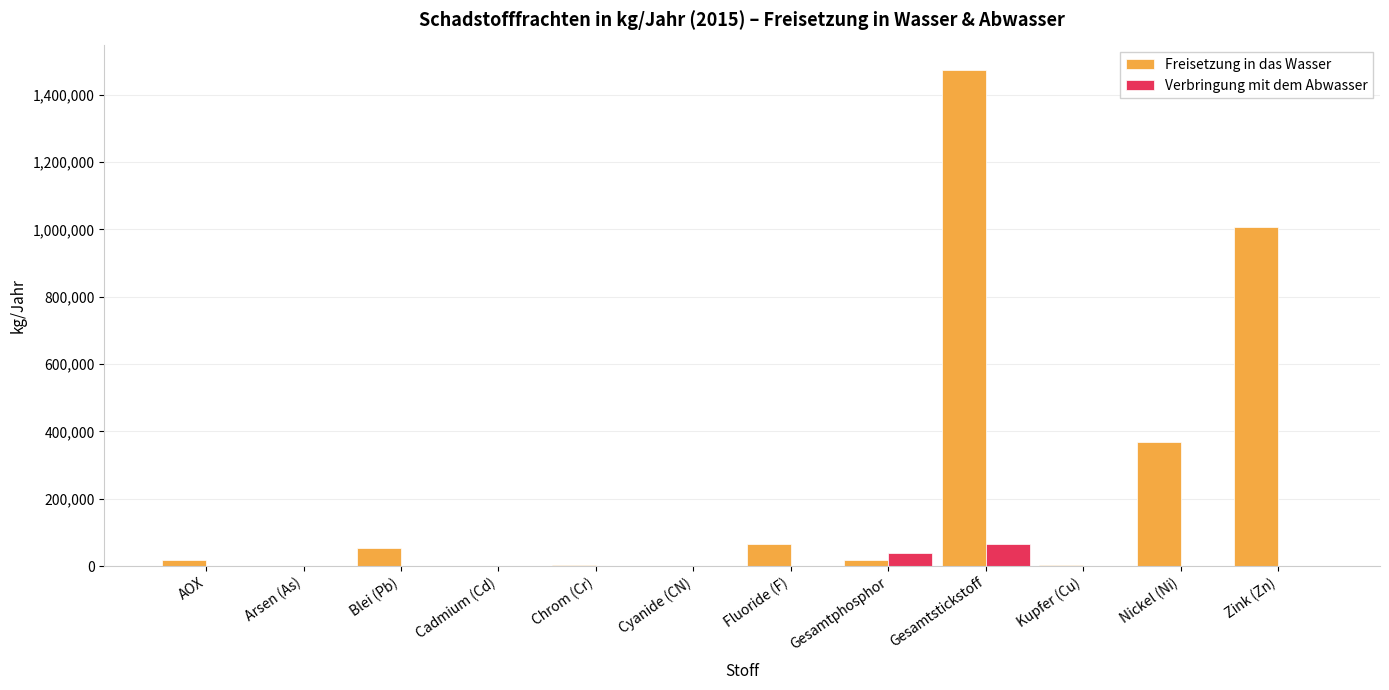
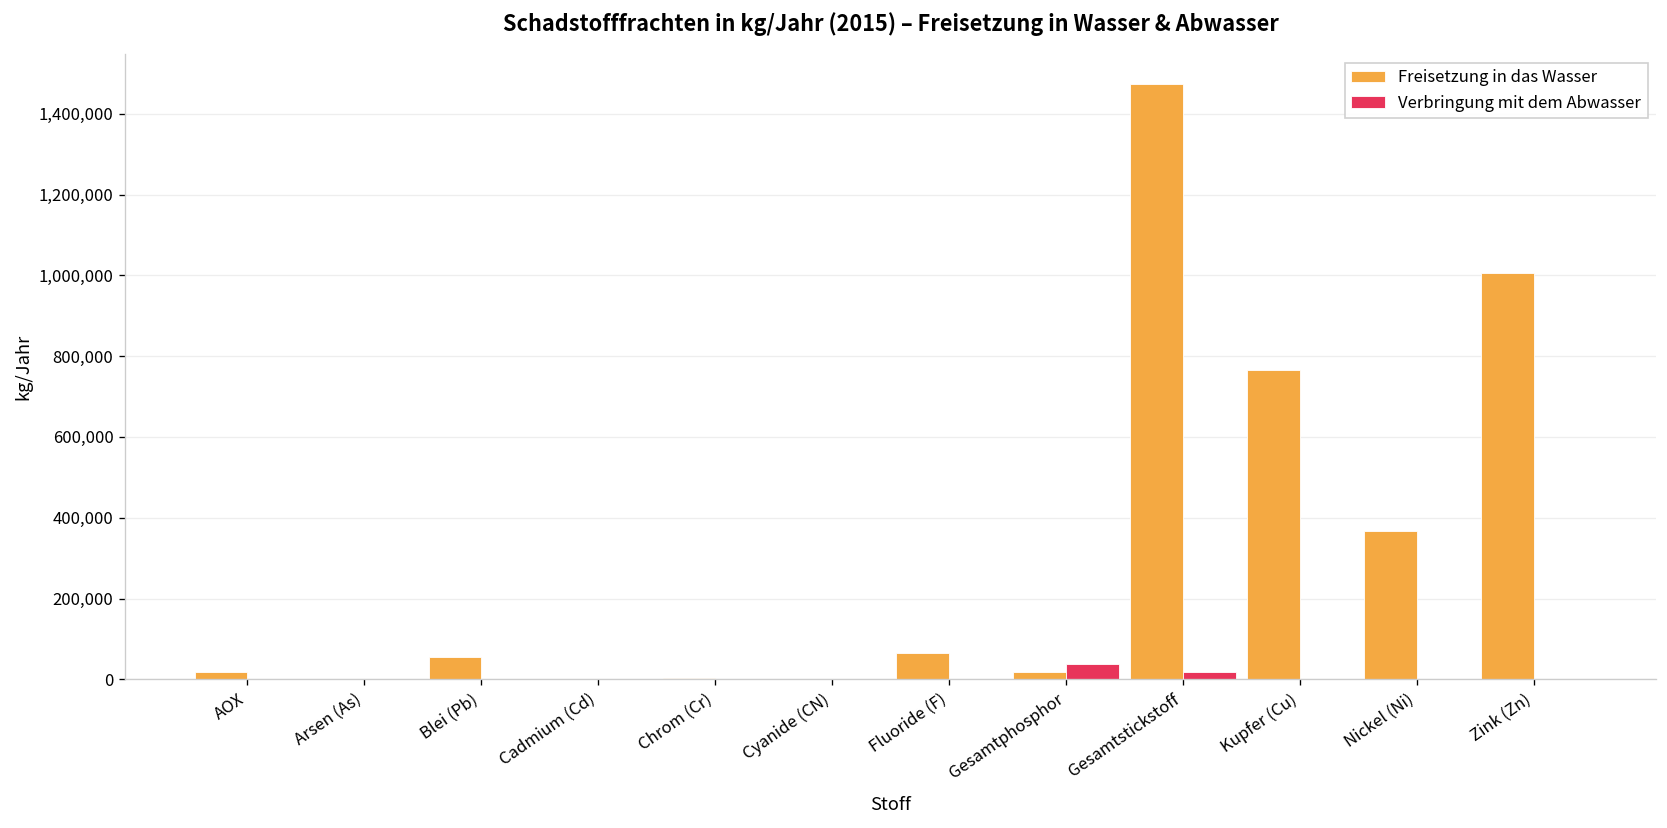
  {
    "Freisetzung in das Wasser": {
      "AOX": "20,000",
      "Blei (Pb)": "50,000",
      "Fluoride (F)": "70,000",
      "Gesamtphosphor": "20,000",
      "Gesamtstickstoff": "1,470,000",
-     "Kupfer (Cu)": "0",
+     "Kupfer (Cu)": "770,000",
      "Nickel (Ni)": "370,000",
      "Zink (Zn)": "1,010,000"
    },
    "Verbringung mit dem Abwasser": {
      "AOX": "0",
      "Arsen (As)": "0",
      "Blei (Pb)": "0",
      "Cadmium (Cd)": "0",
      "Chrom (Cr)": "0",
      "Cyanide (CN)": "0",
      "Fluoride (F)": "0",
      "Gesamtphosphor": "40,000",
-     "Gesamtstickstoff": "70,000",
+     "Gesamtstickstoff": "20,000",
      "Kupfer (Cu)": "0",
      "Zink (Zn)": "0"
    }
  }
